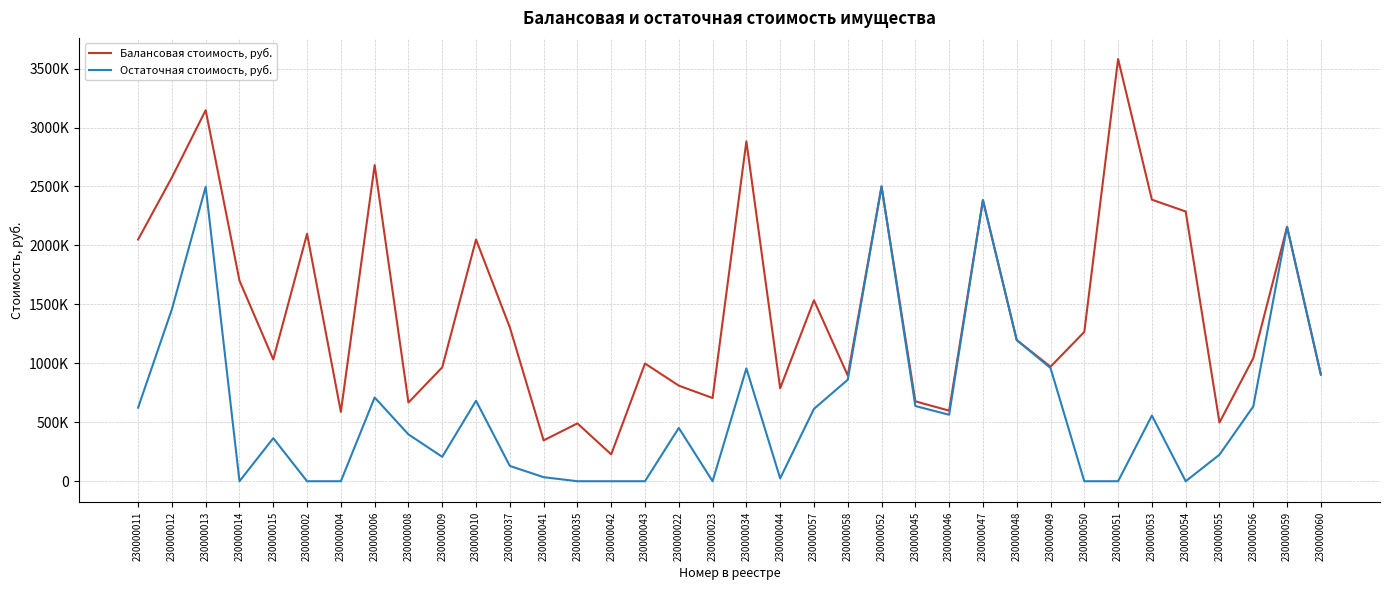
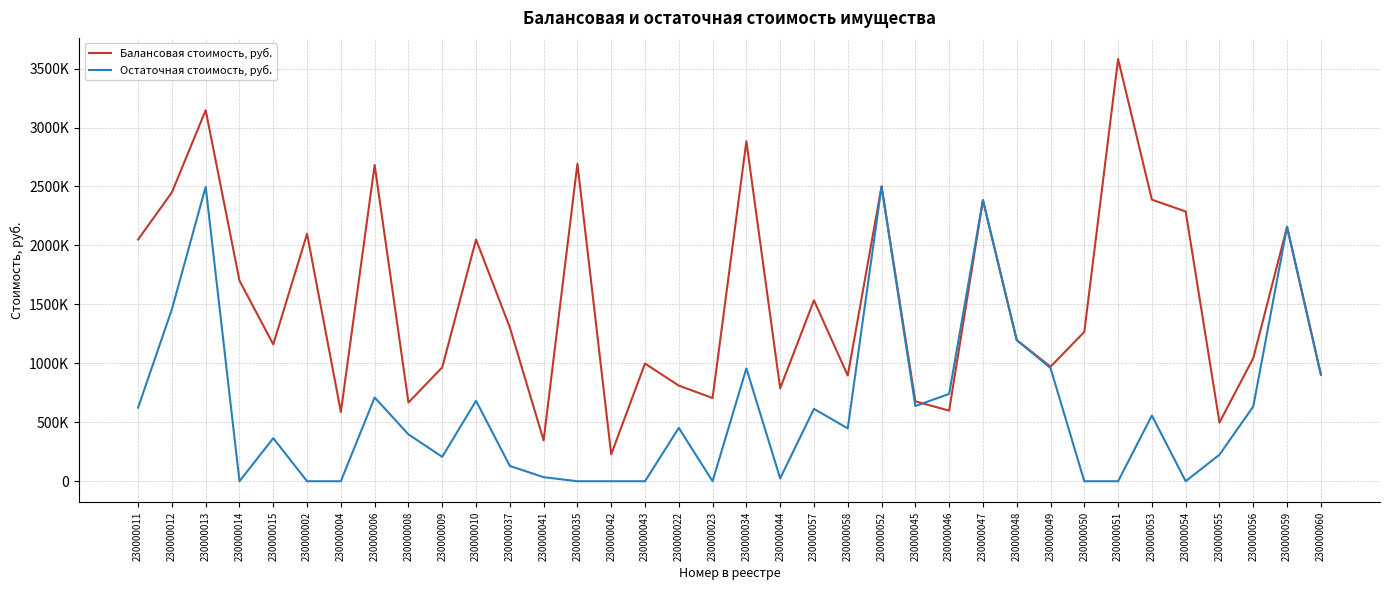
  {
    "Балансовая стоимость, руб.": {
      "230000011": 2050000,
-     "230000012": 2580000,
+     "230000012": 2450000,
      "230000013": 3150000,
      "230000014": 1700000,
-     "230000015": 1030000,
+     "230000015": 1160000,
      "230000002": 2100000,
      "230000004": 590000,
      "230000006": 2680000,
      "230000008": 670000,
      "230000009": 970000,
      "230000010": 2050000,
      "230000037": 1300000,
      "230000041": 350000,
-     "230000035": 490000,
+     "230000035": 2690000,
      "230000042": 230000,
      "230000043": 1000000,
      "230000022": 810000,
      "230000023": 710000,
      "230000034": 2880000,
      "230000044": 790000,
      "230000057": 1530000,
      "230000058": 900000,
      "230000045": 680000,
      "230000046": 600000,
      "230000050": 1270000,
      "230000051": 3580000,
      "230000053": 2390000,
      "230000054": 2290000,
      "230000055": 500000,
      "230000056": 1040000
    },
    "Остаточная стоимость, руб.": {
      "230000011": 620000,
      "230000012": 1460000,
      "230000013": 2500000,
      "230000014": 0,
      "230000015": 370000,
      "230000002": 0,
      "230000004": 0,
      "230000006": 710000,
      "230000008": 400000,
      "230000009": 210000,
      "230000010": 680000,
      "230000037": 130000,
      "230000041": 30000,
      "230000035": 0,
      "230000042": 0,
      "230000043": 0,
      "230000022": 450000,
      "230000023": 0,
      "230000034": 960000,
      "230000044": 20000,
      "230000057": 610000,
-     "230000058": 860000,
+     "230000058": 450000,
      "230000045": 640000,
-     "230000046": 560000,
+     "230000046": 740000,
      "230000050": 0,
      "230000051": 0,
      "230000053": 560000,
      "230000054": 0,
      "230000055": 230000,
      "230000056": 630000
    }
  }
